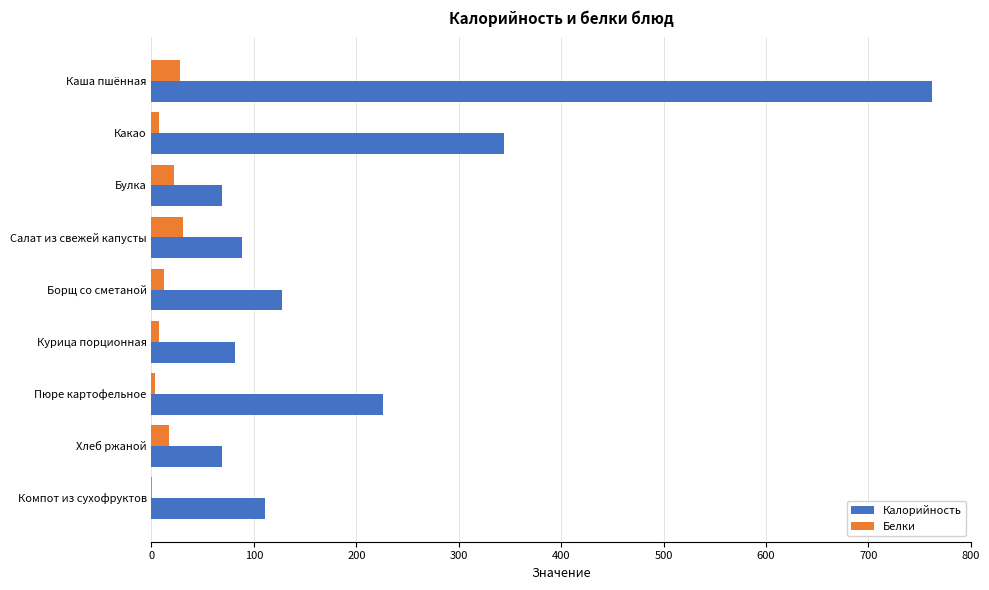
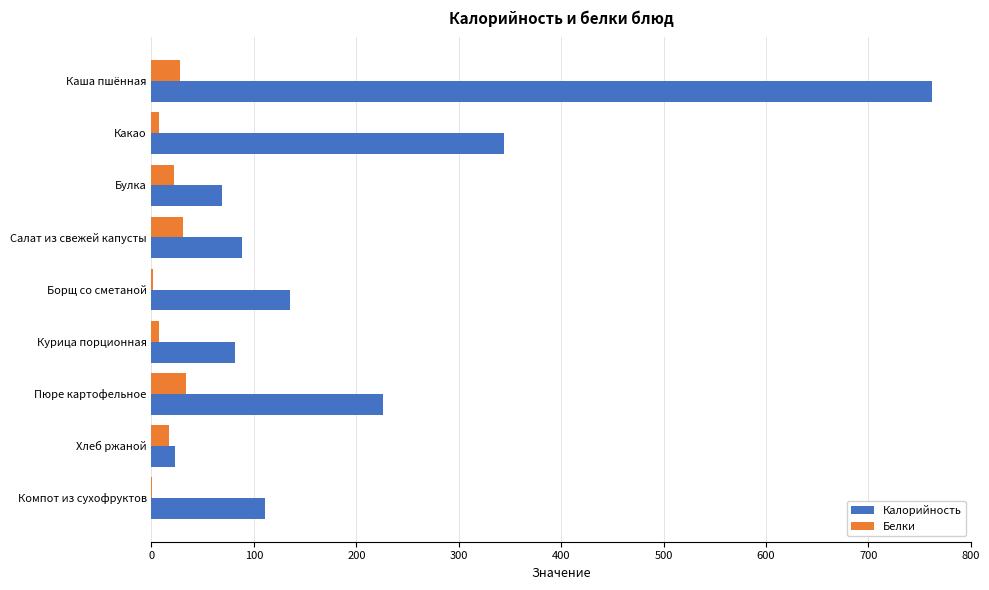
  {
    "Калорийность": {
      "Каша пшённая": 763,
      "Какао": 344,
      "Булка": 69,
      "Салат из свежей капусты": 88,
-     "Борщ со сметаной": 127,
+     "Борщ со сметаной": 135,
      "Курица порционная": 82,
      "Пюре картофельное": 226,
-     "Хлеб ржаной": 69,
+     "Хлеб ржаной": 23,
      "Компот из сухофруктов": 111
    },
    "Белки": {
      "Каша пшённая": 28,
      "Какао": 7,
      "Булка": 22,
      "Салат из свежей капусты": 31,
-     "Борщ со сметаной": 12,
+     "Борщ со сметаной": 2,
      "Курица порционная": 7,
-     "Пюре картофельное": 3,
+     "Пюре картофельное": 33,
      "Хлеб ржаной": 17
    }
  }
